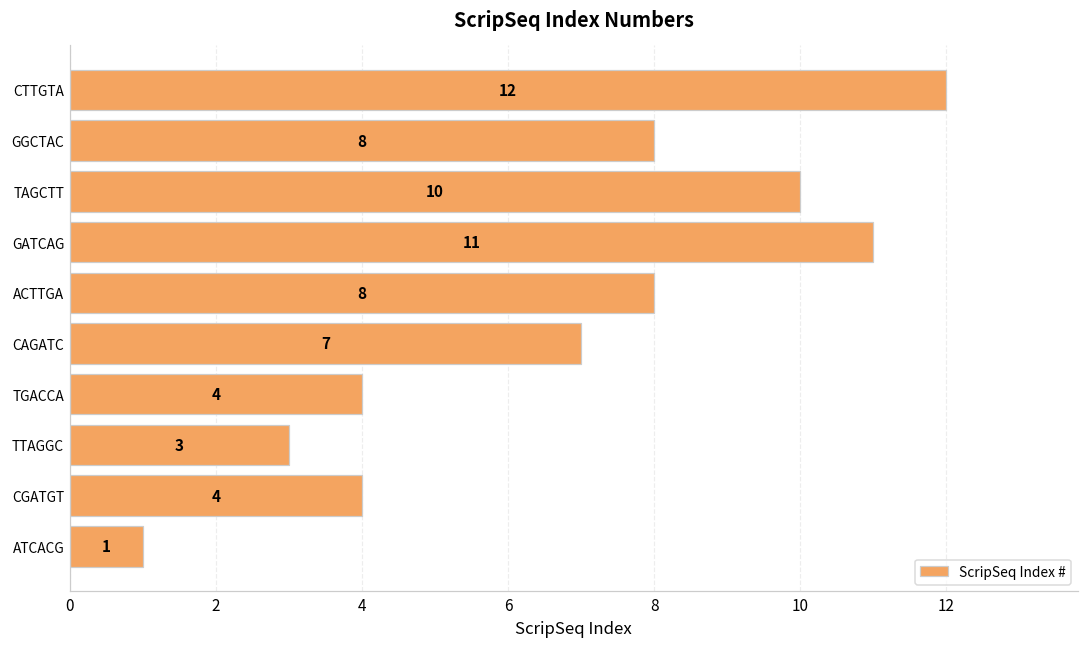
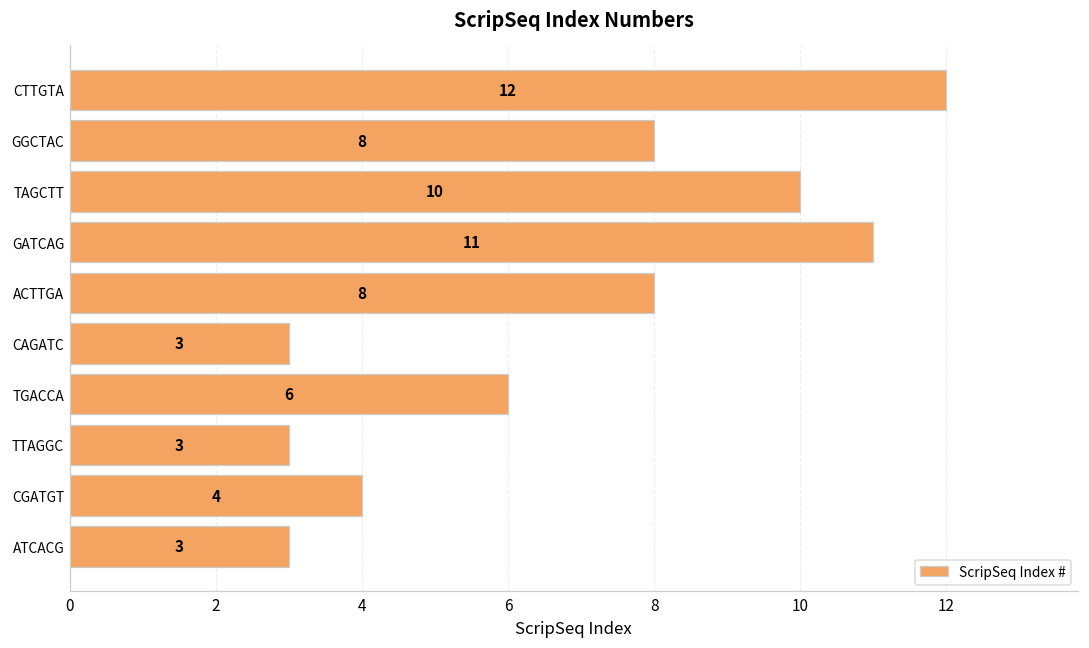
  {
    "CTTGTA": 12,
    "GGCTAC": 8,
    "TAGCTT": 10,
    "GATCAG": 11,
    "ACTTGA": 8,
-   "CAGATC": 7,
-   "TGACCA": 4,
+   "CAGATC": 3,
+   "TGACCA": 6,
    "TTAGGC": 3,
    "CGATGT": 4,
-   "ATCACG": 1
+   "ATCACG": 3
  }
